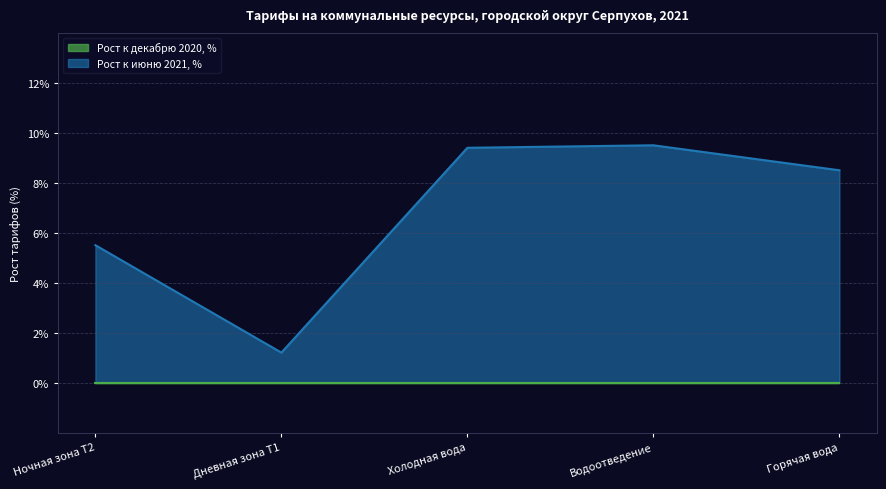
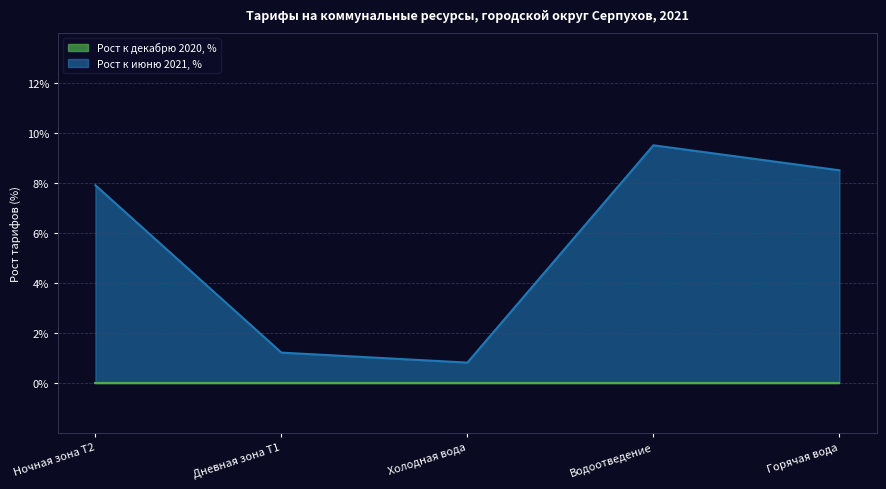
  {
    "Рост к декабрю 2020, %": {
      "Ночная зона Т2": "0.0%",
      "Дневная зона Т1": "0.0%",
      "Холодная вода": "0.0%",
      "Водоотведение": "0.0%",
      "Горячая вода": "0.0%"
    },
    "Рост к июню 2021, %": {
-     "Ночная зона Т2": "5.5%",
+     "Ночная зона Т2": "7.9%",
      "Дневная зона Т1": "1.2%",
-     "Холодная вода": "9.4%",
+     "Холодная вода": "0.8%",
      "Водоотведение": "9.5%",
      "Горячая вода": "8.5%"
    }
  }
